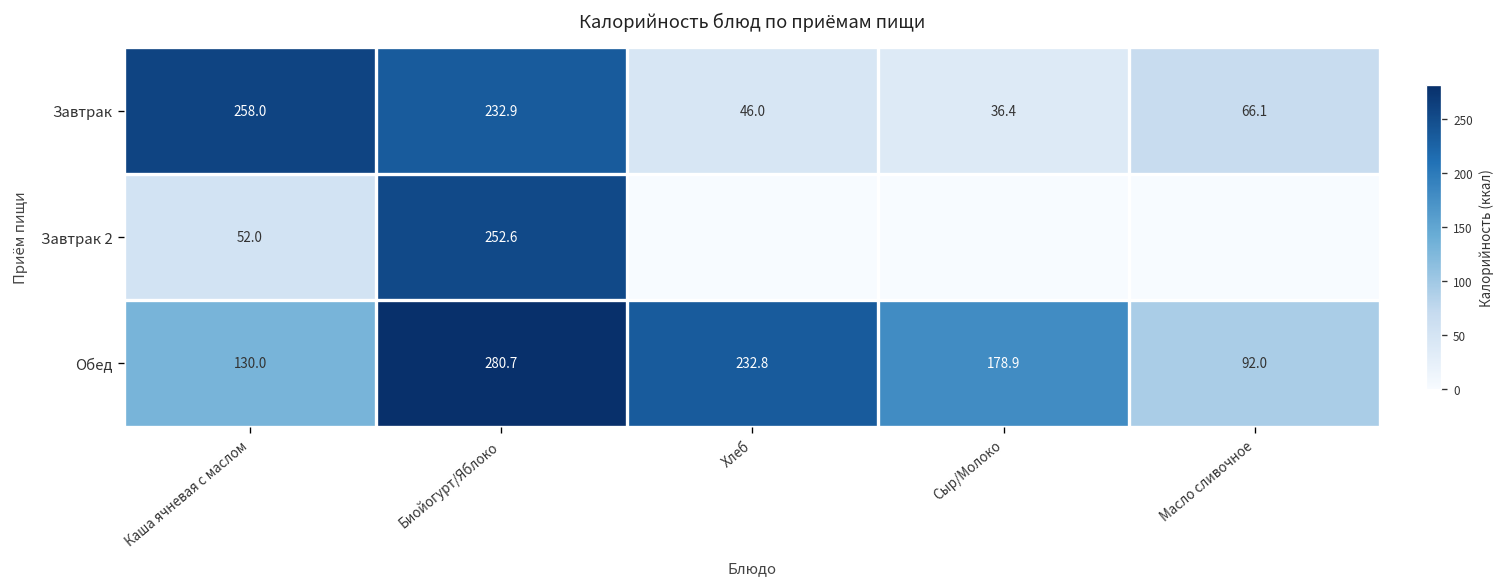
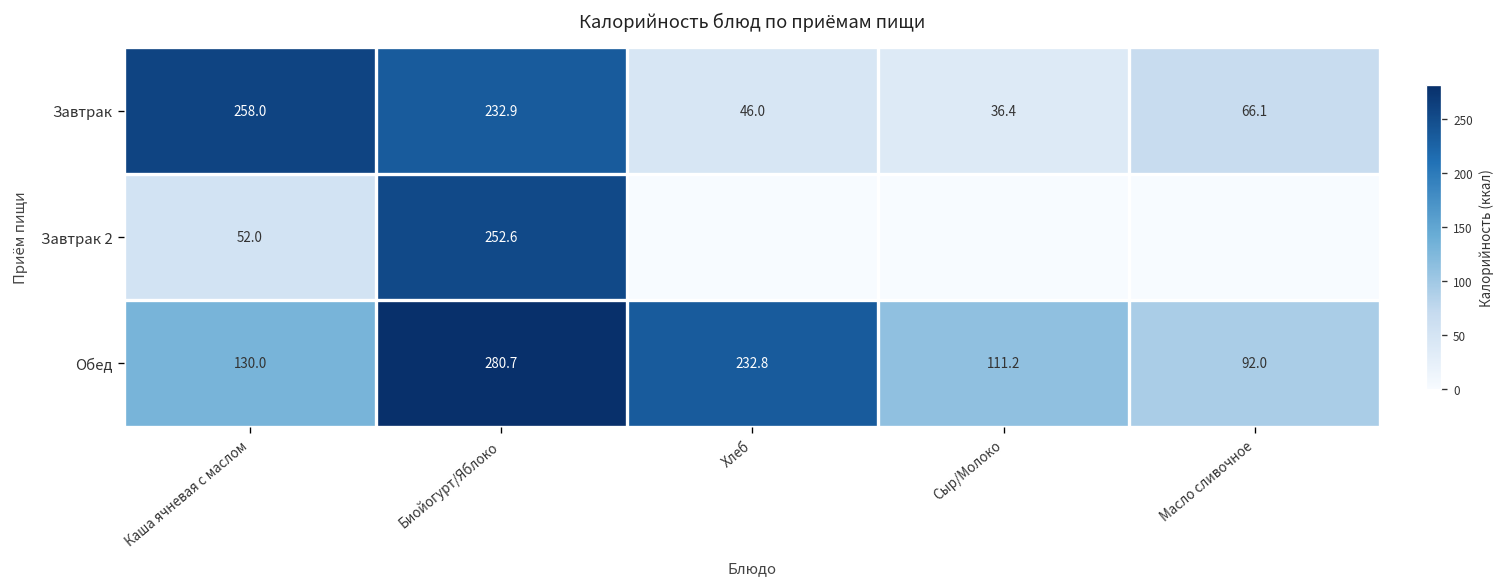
  {
    "Завтрак": {
      "Каша ячневая с маслом": 258.0,
      "Биойогурт/Яблоко": 232.9,
      "Хлеб": 46.0,
      "Сыр/Молоко": 36.4,
      "Масло сливочное": 66.1
    },
    "Завтрак 2": {
      "Каша ячневая с маслом": 52.0,
      "Биойогурт/Яблоко": 252.6
    },
    "Обед": {
      "Каша ячневая с маслом": 130.0,
      "Биойогурт/Яблоко": 280.7,
      "Хлеб": 232.8,
-     "Сыр/Молоко": 178.9,
+     "Сыр/Молоко": 111.2,
      "Масло сливочное": 92.0
    }
  }
